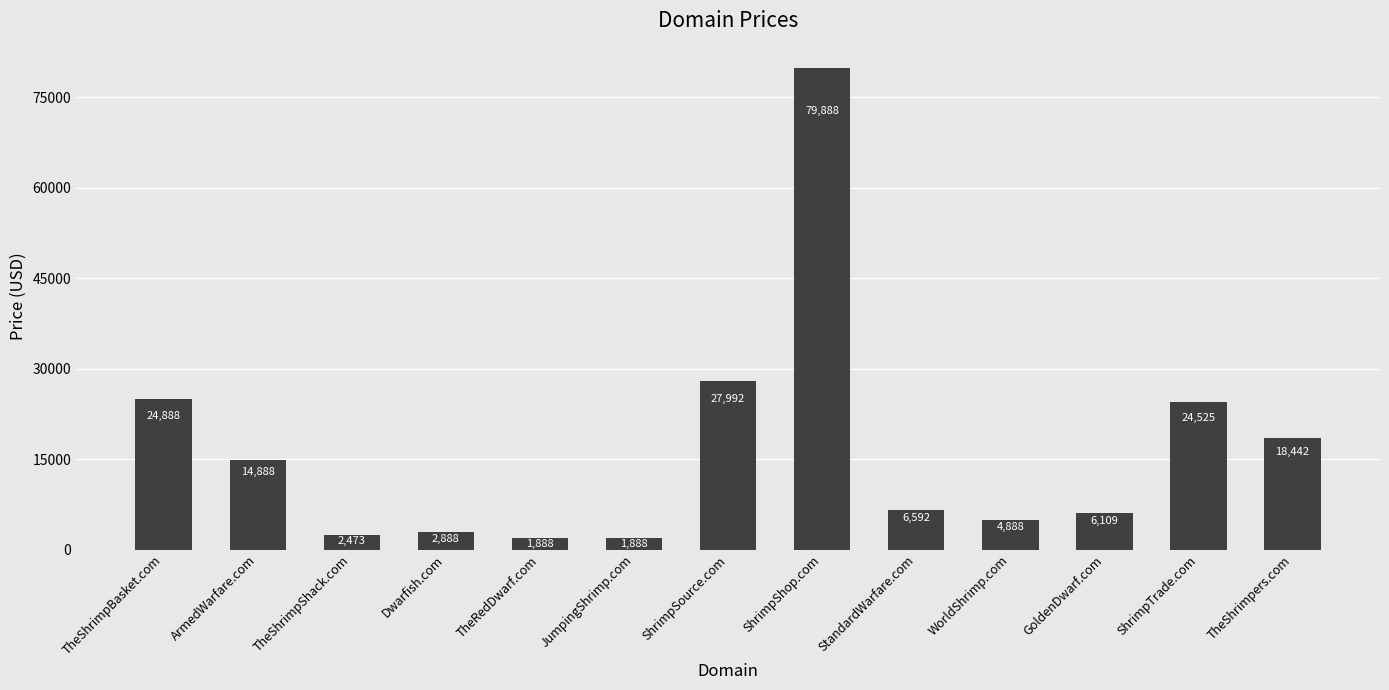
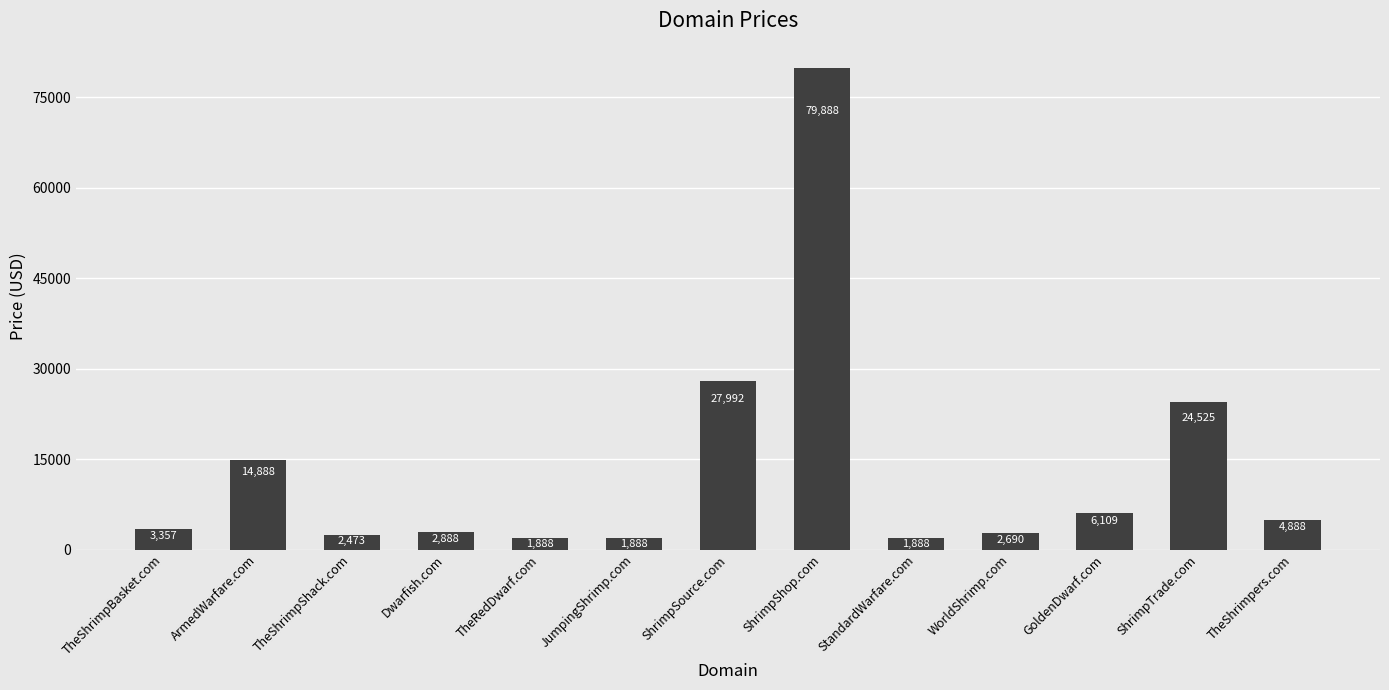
  {
-   "TheShrimpBasket.com": "24,888",
+   "TheShrimpBasket.com": "3,357",
    "ArmedWarfare.com": "14,888",
    "TheShrimpShack.com": "2,473",
    "Dwarfish.com": "2,888",
    "TheRedDwarf.com": "1,888",
    "JumpingShrimp.com": "1,888",
    "ShrimpSource.com": "27,992",
    "ShrimpShop.com": "79,888",
-   "StandardWarfare.com": "6,592",
-   "WorldShrimp.com": "4,888",
+   "StandardWarfare.com": "1,888",
+   "WorldShrimp.com": "2,690",
    "GoldenDwarf.com": "6,109",
    "ShrimpTrade.com": "24,525",
-   "TheShrimpers.com": "18,442"
+   "TheShrimpers.com": "4,888"
  }
